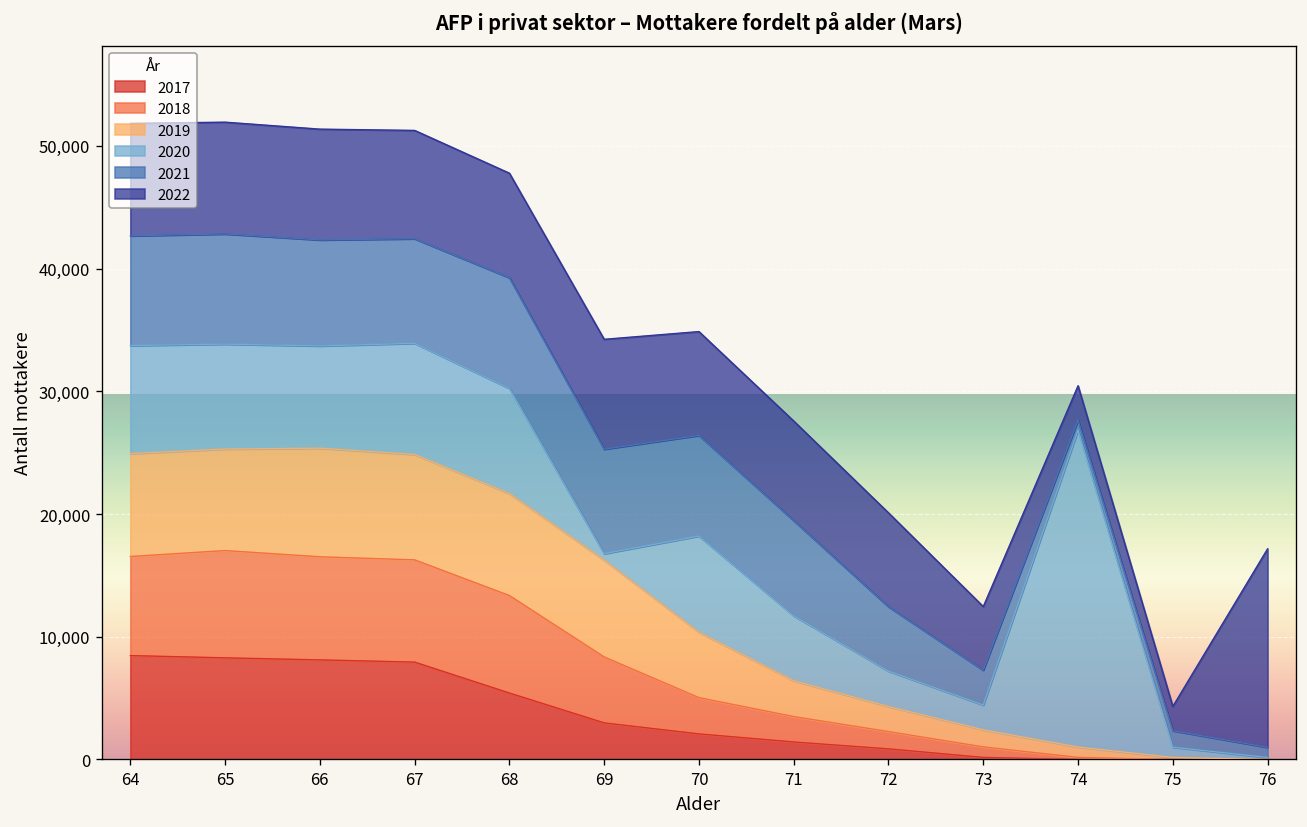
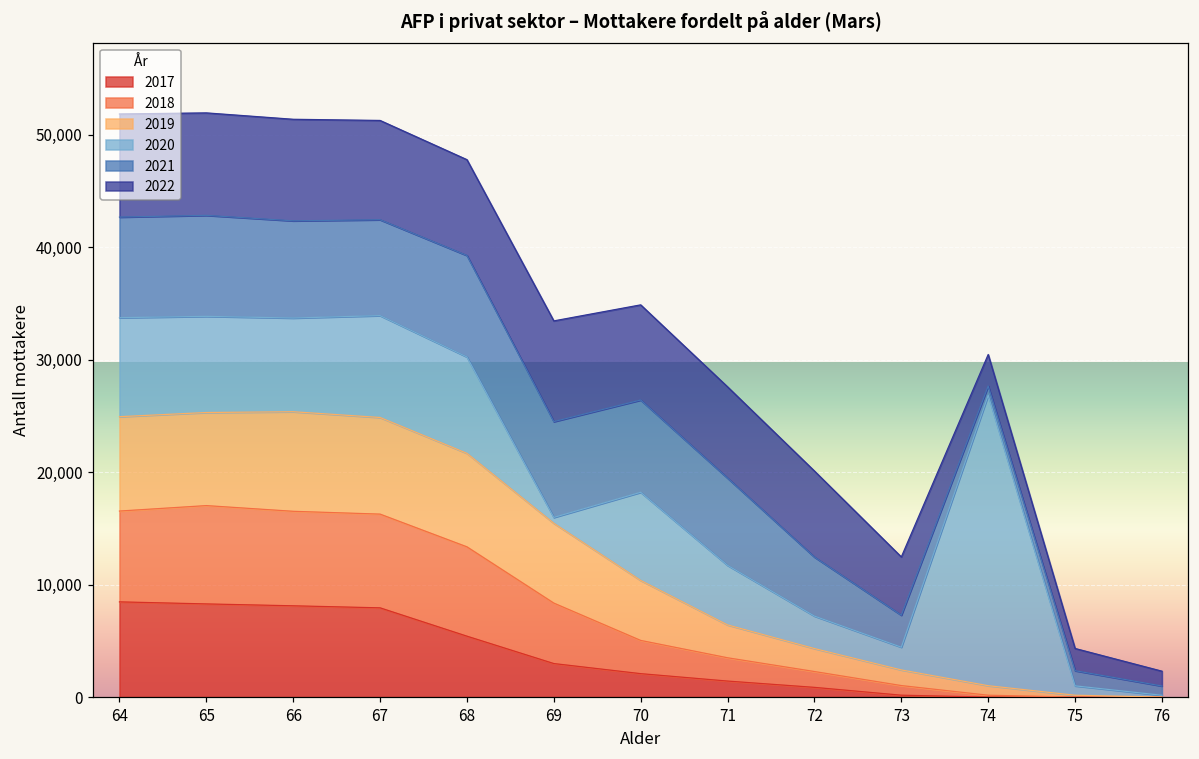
  {
    "2017": {
      "64": "8,500",
      "65": "8,300",
      "66": "8,100",
      "67": "7,900",
      "68": "5,400",
      "69": "3,000",
      "70": "2,100",
      "71": "1,400",
      "72": "900",
      "73": "200"
    },
    "2018": {
      "64": "8,100",
      "65": "8,700",
      "66": "8,400",
      "67": "8,300",
      "68": "7,900",
      "69": "5,400",
      "70": "3,000",
      "71": "2,100",
      "72": "1,400",
      "73": "900"
    },
    "2019": {
      "64": "8,400",
      "65": "8,300",
      "66": "8,900",
      "67": "8,600",
      "68": "8,300",
-     "69": "7,900",
+     "69": "7,100",
      "70": "5,300",
      "71": "2,900",
      "72": "2,000",
      "73": "1,400",
      "74": "800"
    },
    "2020": {
      "64": "8,800",
      "65": "8,500",
      "66": "8,300",
      "67": "9,100",
      "68": "8,600",
      "69": "500",
      "70": "7,800",
      "71": "5,300",
      "72": "2,900",
      "73": "2,000",
      "74": "25,800",
      "75": "800"
    },
    "2021": {
      "64": "8,900",
      "65": "9,000",
      "66": "8,600",
      "67": "8,500",
      "68": "9,000",
      "69": "8,500",
      "70": "8,200",
      "71": "7,800",
      "72": "5,200",
      "73": "2,800",
      "74": "800",
      "75": "1,300",
      "76": "800"
    },
    "2022": {
      "65": "9,100",
      "66": "9,000",
      "67": "8,800",
      "68": "8,500",
      "69": "9,000",
      "70": "8,500",
      "71": "8,100",
      "72": "7,600",
      "73": "5,200",
      "74": "2,800",
      "75": "2,000",
-     "76": "16,200"
+     "76": "1,300"
    }
  }
